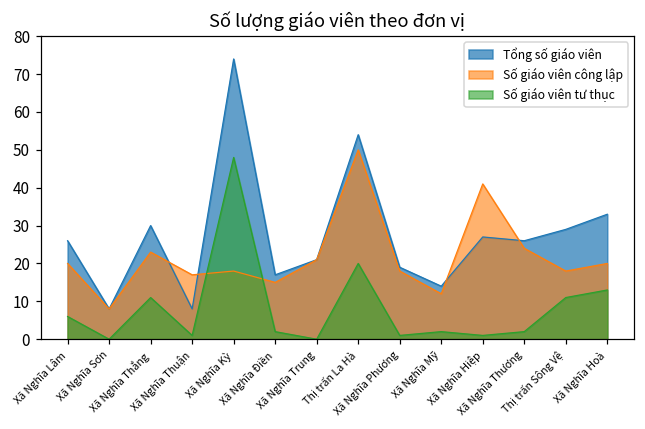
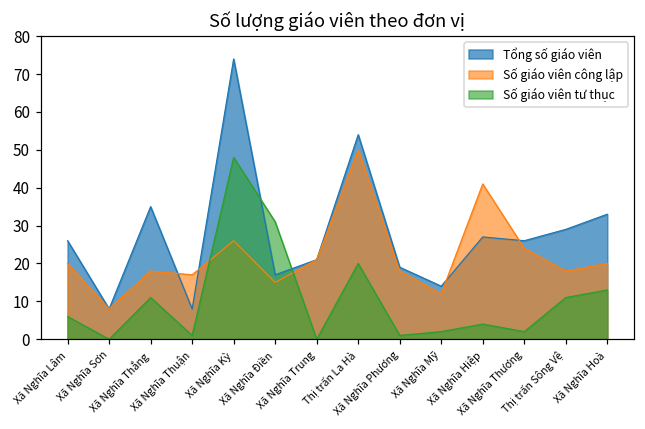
  {
    "Tổng số giáo viên": {
      "Xã Nghĩa Lâm": 26,
-     "Xã Nghĩa Thắng": 30,
+     "Xã Nghĩa Thắng": 35,
      "Xã Nghĩa Thuận": 8,
      "Xã Nghĩa Kỳ": 74,
      "Xã Nghĩa Điền": 17,
      "Thị trấn La Hà": 54,
      "Xã Nghĩa Phương": 19,
      "Xã Nghĩa Mỹ": 14,
      "Xã Nghĩa Hiệp": 27,
      "Xã Nghĩa Thương": 26,
      "Thị trấn Sông Vệ": 29,
      "Xã Nghĩa Hoà": 33
    },
    "Số giáo viên công lập": {
      "Xã Nghĩa Lâm": 20,
-     "Xã Nghĩa Thắng": 23,
+     "Xã Nghĩa Thắng": 18,
      "Xã Nghĩa Thuận": 17,
-     "Xã Nghĩa Kỳ": 18,
+     "Xã Nghĩa Kỳ": 26,
      "Xã Nghĩa Điền": 15,
      "Thị trấn La Hà": 50,
      "Xã Nghĩa Phương": 18,
      "Xã Nghĩa Mỹ": 12,
      "Xã Nghĩa Hiệp": 41,
      "Xã Nghĩa Thương": 24,
      "Thị trấn Sông Vệ": 18,
      "Xã Nghĩa Hoà": 20
    },
    "Số giáo viên tư thục": {
      "Xã Nghĩa Lâm": 6,
      "Xã Nghĩa Sơn": 0,
      "Xã Nghĩa Thắng": 11,
      "Xã Nghĩa Thuận": 1,
      "Xã Nghĩa Kỳ": 48,
-     "Xã Nghĩa Điền": 2,
+     "Xã Nghĩa Điền": 31,
      "Xã Nghĩa Trung": 0,
      "Thị trấn La Hà": 20,
      "Xã Nghĩa Phương": 1,
      "Xã Nghĩa Mỹ": 2,
-     "Xã Nghĩa Hiệp": 1,
+     "Xã Nghĩa Hiệp": 4,
      "Xã Nghĩa Thương": 2,
      "Thị trấn Sông Vệ": 11,
      "Xã Nghĩa Hoà": 13
    }
  }
